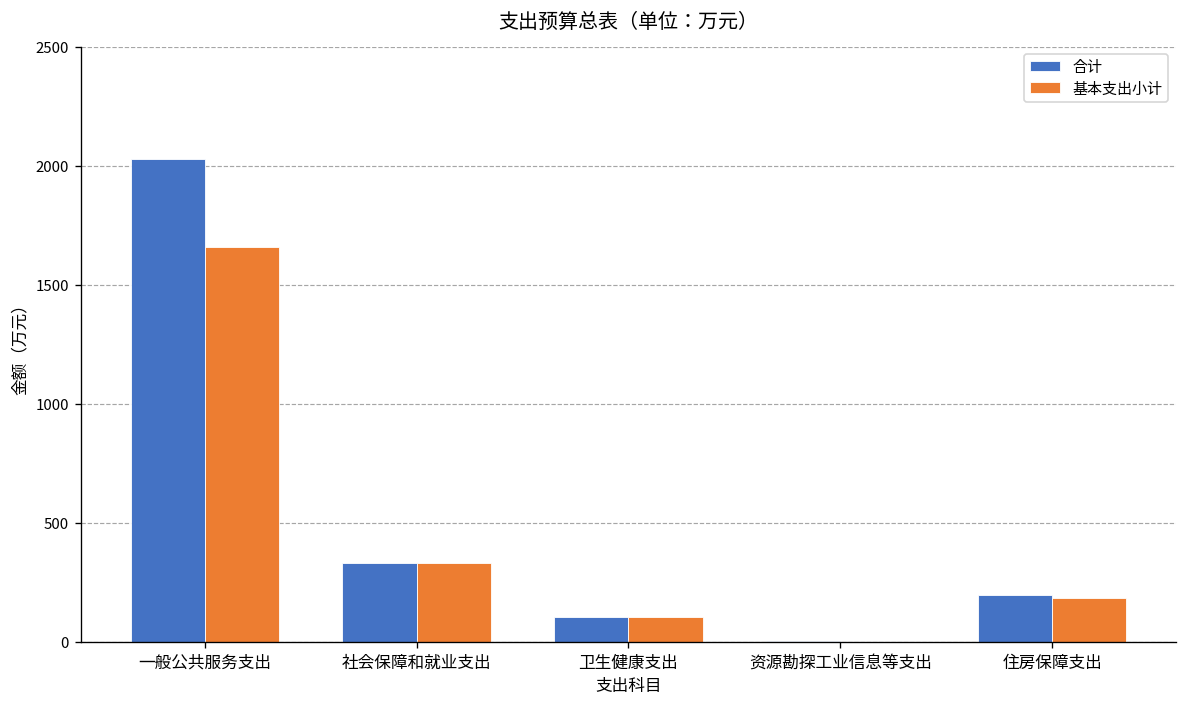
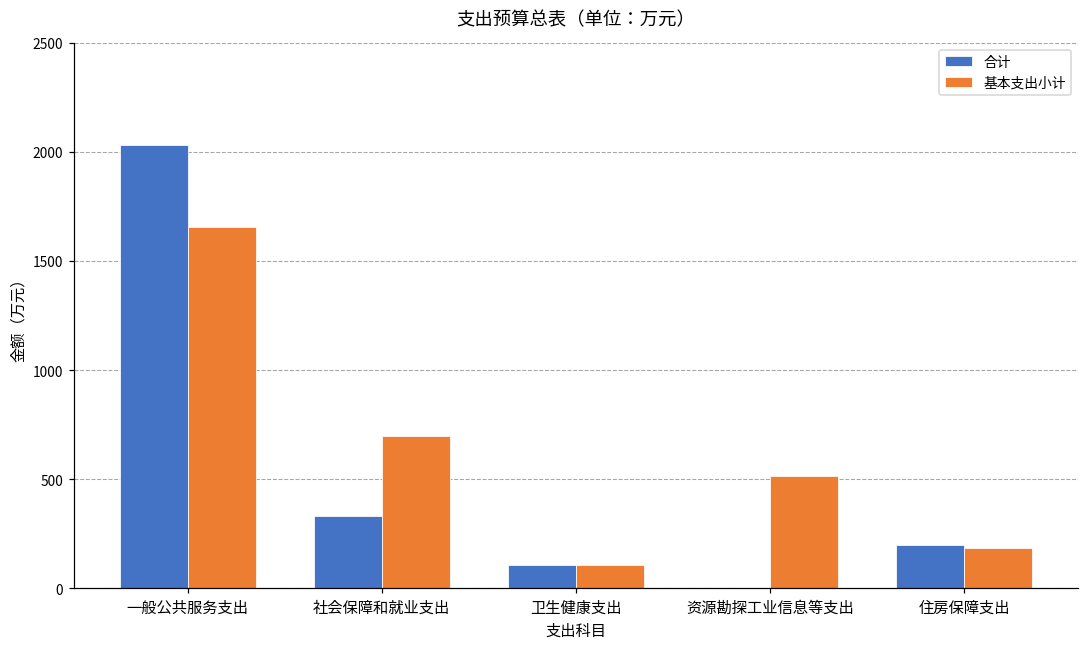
  {
    "合计": {
      "一般公共服务支出": 2030,
      "社会保障和就业支出": 330,
      "卫生健康支出": 110,
      "住房保障支出": 200
    },
    "基本支出小计": {
      "一般公共服务支出": 1660,
-     "社会保障和就业支出": 330,
+     "社会保障和就业支出": 700,
      "卫生健康支出": 110,
-     "资源勘探工业信息等支出": 0,
+     "资源勘探工业信息等支出": 520,
      "住房保障支出": 190
    }
  }
